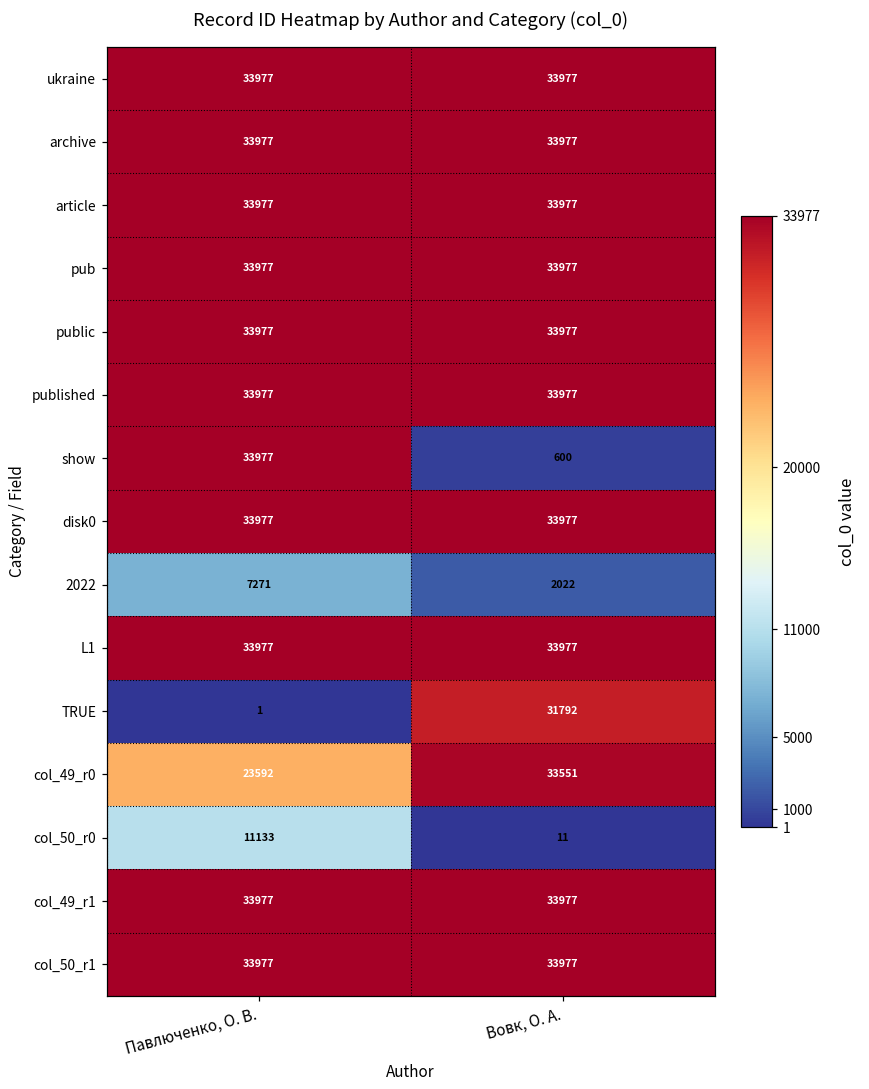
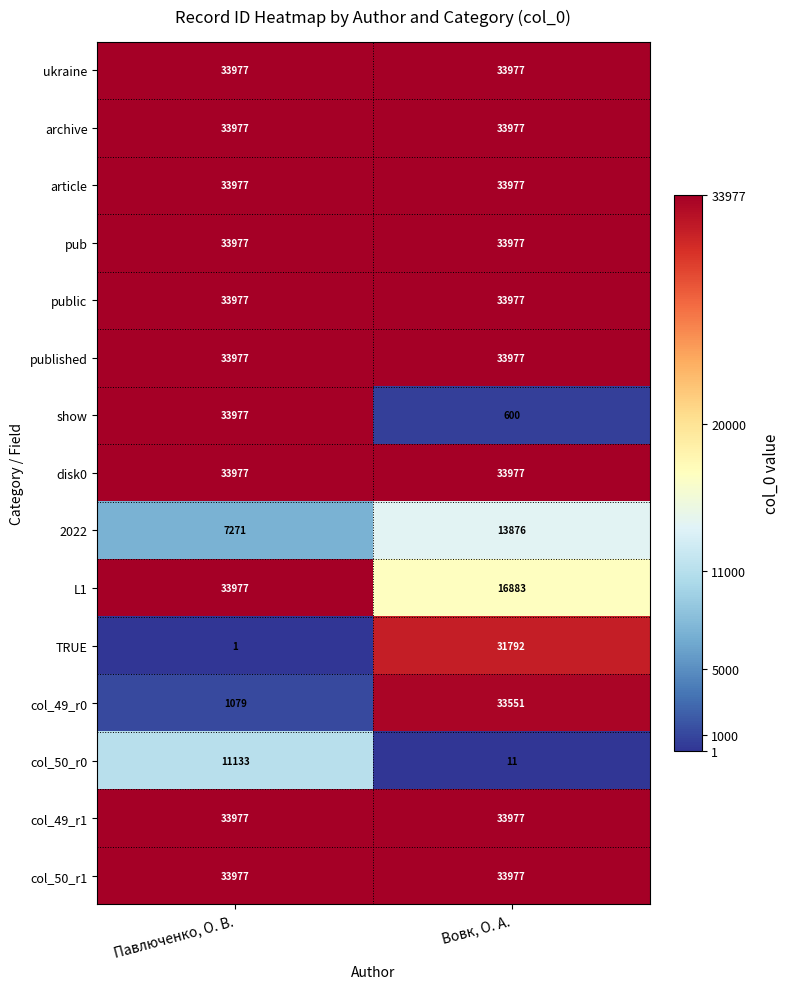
  {
    "ukraine": {
      "Павлюченко, О. В.": 33977,
      "Вовк, О. А.": 33977
    },
    "archive": {
      "Павлюченко, О. В.": 33977,
      "Вовк, О. А.": 33977
    },
    "article": {
      "Павлюченко, О. В.": 33977,
      "Вовк, О. А.": 33977
    },
    "pub": {
      "Павлюченко, О. В.": 33977,
      "Вовк, О. А.": 33977
    },
    "public": {
      "Павлюченко, О. В.": 33977,
      "Вовк, О. А.": 33977
    },
    "published": {
      "Павлюченко, О. В.": 33977,
      "Вовк, О. А.": 33977
    },
    "show": {
      "Павлюченко, О. В.": 33977,
      "Вовк, О. А.": 600
    },
    "disk0": {
      "Павлюченко, О. В.": 33977,
      "Вовк, О. А.": 33977
    },
    "2022": {
      "Павлюченко, О. В.": 7271,
-     "Вовк, О. А.": 2022
+     "Вовк, О. А.": 13876
    },
    "L1": {
      "Павлюченко, О. В.": 33977,
-     "Вовк, О. А.": 33977
+     "Вовк, О. А.": 16883
    },
    "TRUE": {
      "Павлюченко, О. В.": 1,
      "Вовк, О. А.": 31792
    },
    "col_49_r0": {
-     "Павлюченко, О. В.": 23592,
+     "Павлюченко, О. В.": 1079,
      "Вовк, О. А.": 33551
    },
    "col_50_r0": {
      "Павлюченко, О. В.": 11133,
      "Вовк, О. А.": 11
    },
    "col_49_r1": {
      "Павлюченко, О. В.": 33977,
      "Вовк, О. А.": 33977
    },
    "col_50_r1": {
      "Павлюченко, О. В.": 33977,
      "Вовк, О. А.": 33977
    }
  }
